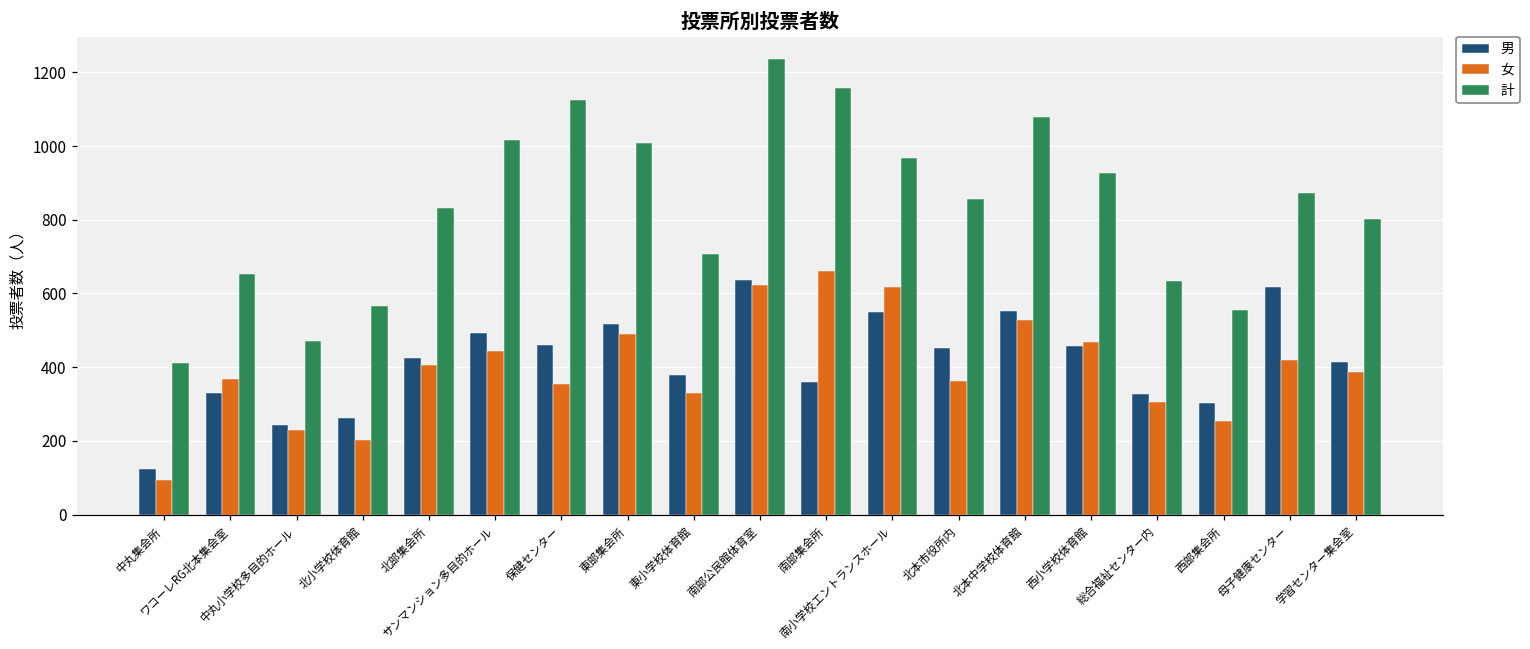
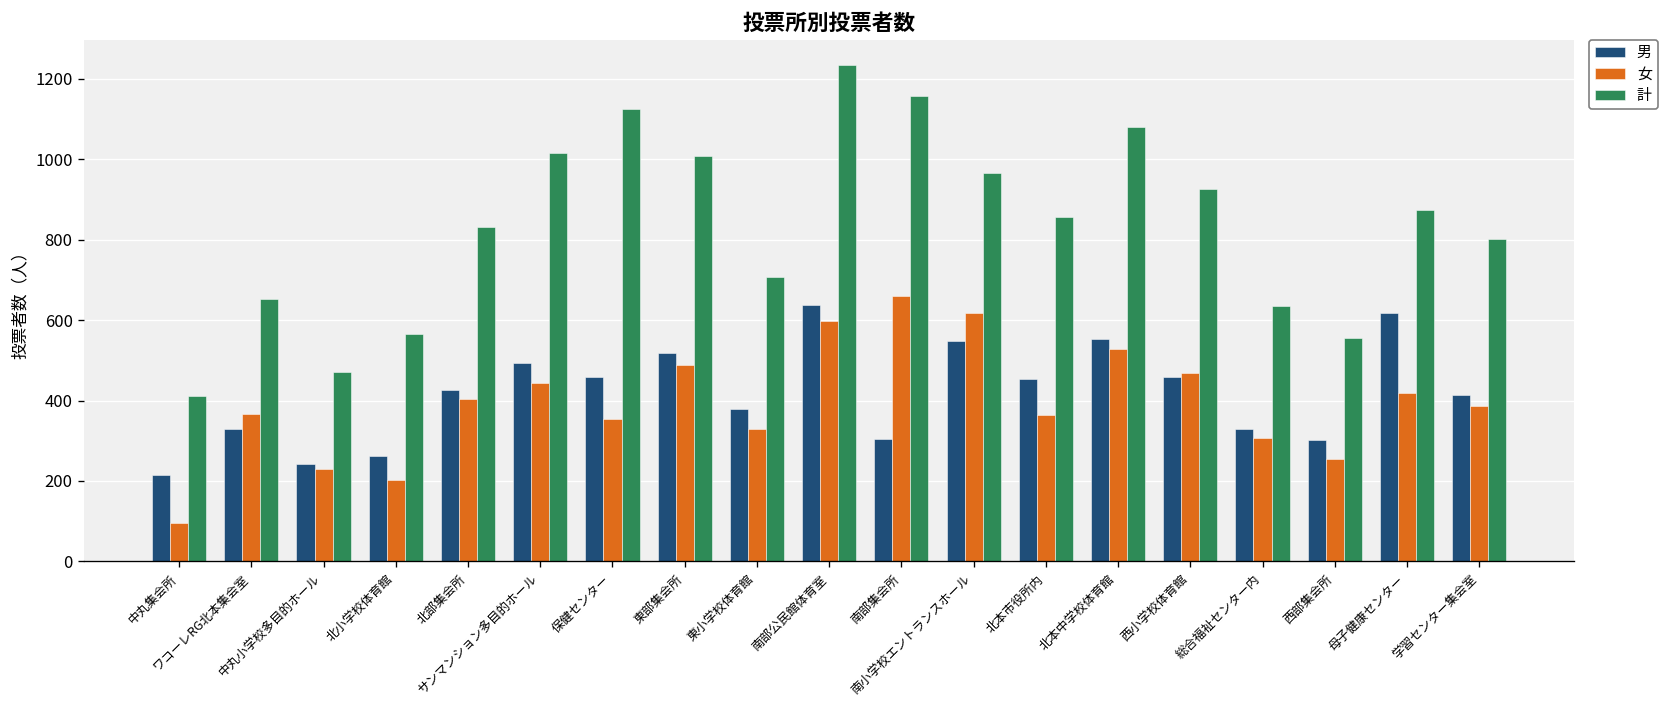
  {
    "男": {
-     "中丸集会所": 130,
+     "中丸集会所": 220,
      "ワコーレRG北本集会室": 330,
      "中丸小学校多目的ホール": 240,
      "北小学校体育館": 260,
      "北部集会所": 430,
      "サンマンション多目的ホール": 490,
      "保健センター": 460,
      "東部集会所": 520,
      "東小学校体育館": 380,
      "南部公民館体育室": 640,
-     "南部集会所": 360,
+     "南部集会所": 300,
      "南小学校エントランスホール": 550,
      "北本市役所内": 450,
      "北本中学校体育館": 550,
      "西小学校体育館": 460,
      "総合福祉センター内": 330,
      "西部集会所": 300,
      "母子健康センター": 620,
      "学習センター集会室": 420
    },
    "女": {
      "中丸集会所": 100,
      "ワコーレRG北本集会室": 370,
      "中丸小学校多目的ホール": 230,
      "北小学校体育館": 200,
      "北部集会所": 410,
      "サンマンション多目的ホール": 440,
      "保健センター": 350,
      "東部集会所": 490,
      "東小学校体育館": 330,
-     "南部公民館体育室": 620,
+     "南部公民館体育室": 600,
      "南部集会所": 660,
      "南小学校エントランスホール": 620,
      "北本市役所内": 360,
      "北本中学校体育館": 530,
      "西小学校体育館": 470,
      "総合福祉センター内": 310,
      "西部集会所": 250,
      "母子健康センター": 420,
      "学習センター集会室": 390
    },
    "計": {
      "中丸集会所": 410,
      "ワコーレRG北本集会室": 650,
      "中丸小学校多目的ホール": 470,
      "北小学校体育館": 570,
      "北部集会所": 830,
      "サンマンション多目的ホール": 1020,
      "保健センター": 1130,
      "東部集会所": 1010,
      "東小学校体育館": 710,
      "南部公民館体育室": 1240,
      "南部集会所": 1160,
      "南小学校エントランスホール": 970,
      "北本市役所内": 860,
      "北本中学校体育館": 1080,
      "西小学校体育館": 930,
      "総合福祉センター内": 630,
      "西部集会所": 560,
      "母子健康センター": 870,
      "学習センター集会室": 800
    }
  }
